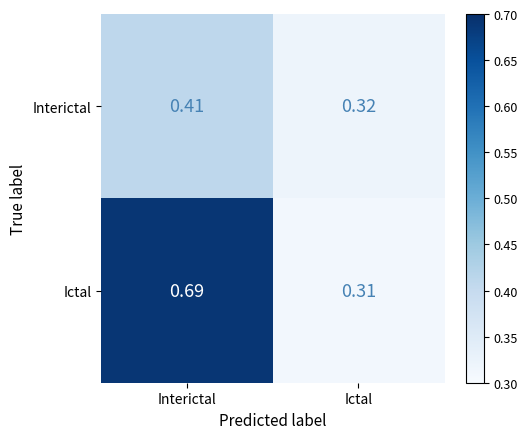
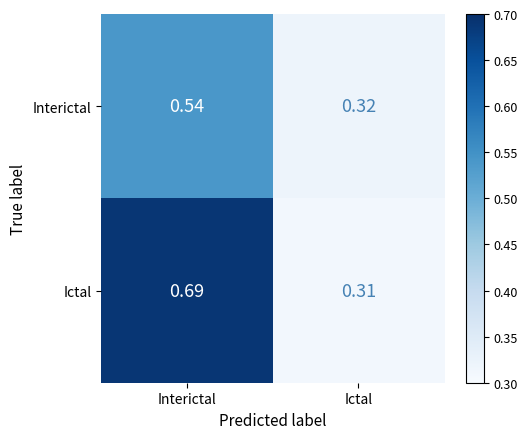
  {
    "Interictal": {
-     "Interictal": 0.41,
+     "Interictal": 0.54,
      "Ictal": 0.32
    },
    "Ictal": {
      "Interictal": 0.69,
      "Ictal": 0.31
    }
  }
